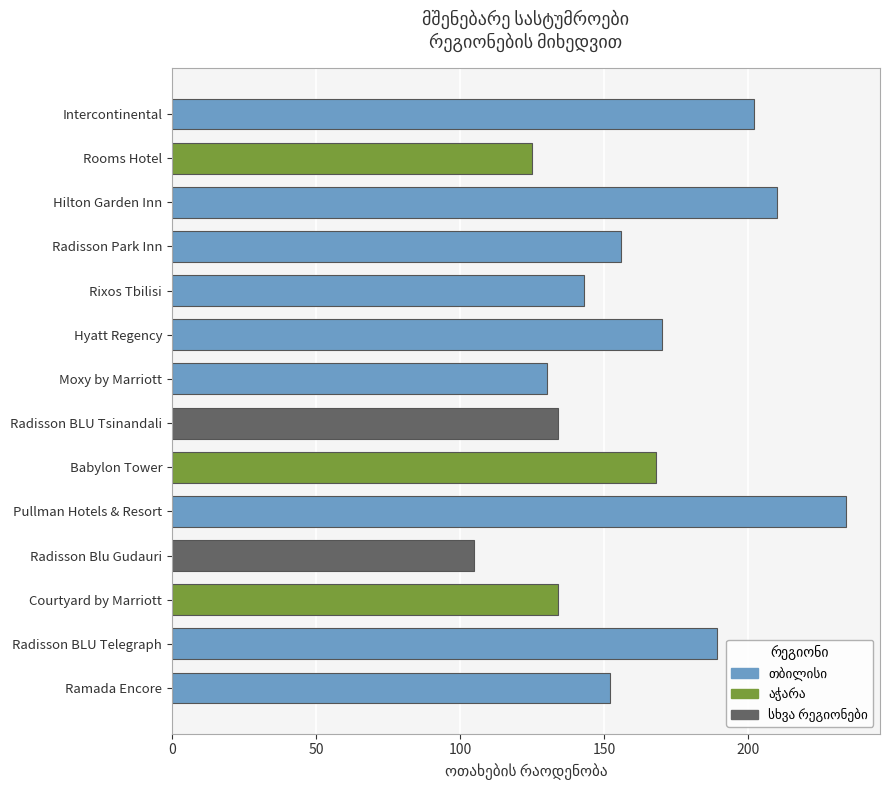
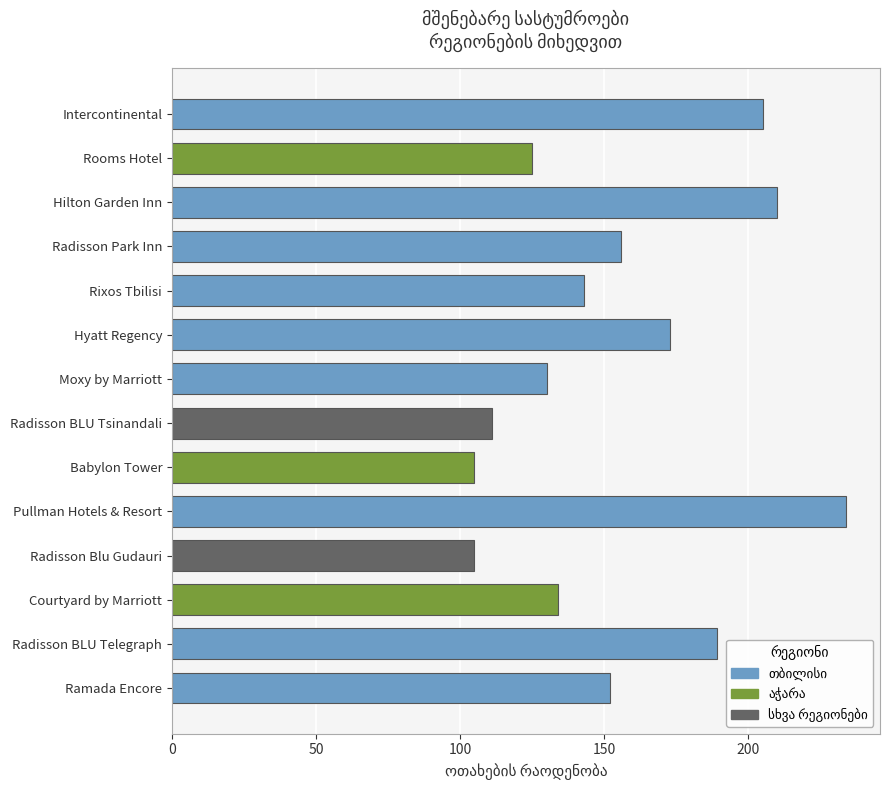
  {
-   "Intercontinental": 202,
+   "Intercontinental": 205,
    "Rooms Hotel": 125,
    "Hilton Garden Inn": 210,
    "Radisson Park Inn": 156,
    "Rixos Tbilisi": 143,
-   "Hyatt Regency": 170,
+   "Hyatt Regency": 173,
    "Moxy by Marriott": 130,
-   "Radisson BLU Tsinandali": 134,
-   "Babylon Tower": 168,
+   "Radisson BLU Tsinandali": 111,
+   "Babylon Tower": 105,
    "Pullman Hotels & Resort": 234,
    "Radisson Blu Gudauri": 105,
    "Courtyard by Marriott": 134,
    "Radisson BLU Telegraph": 189,
    "Ramada Encore": 152
  }
